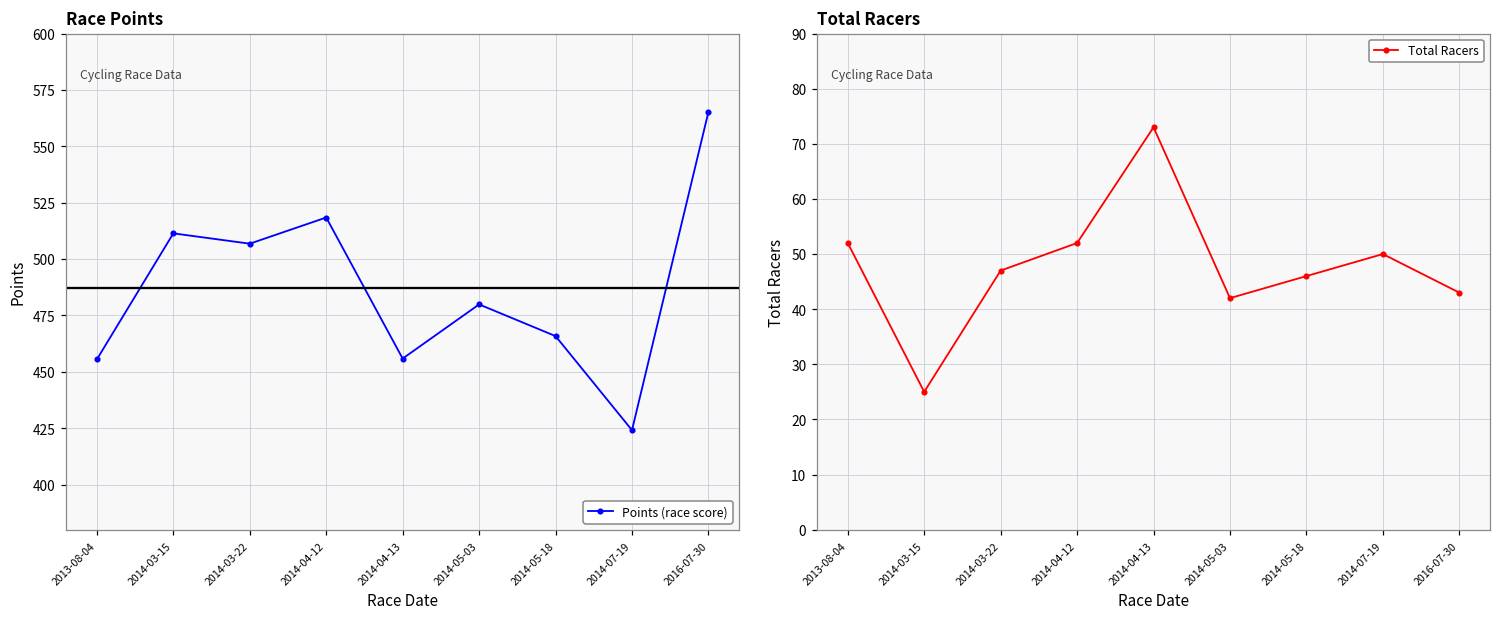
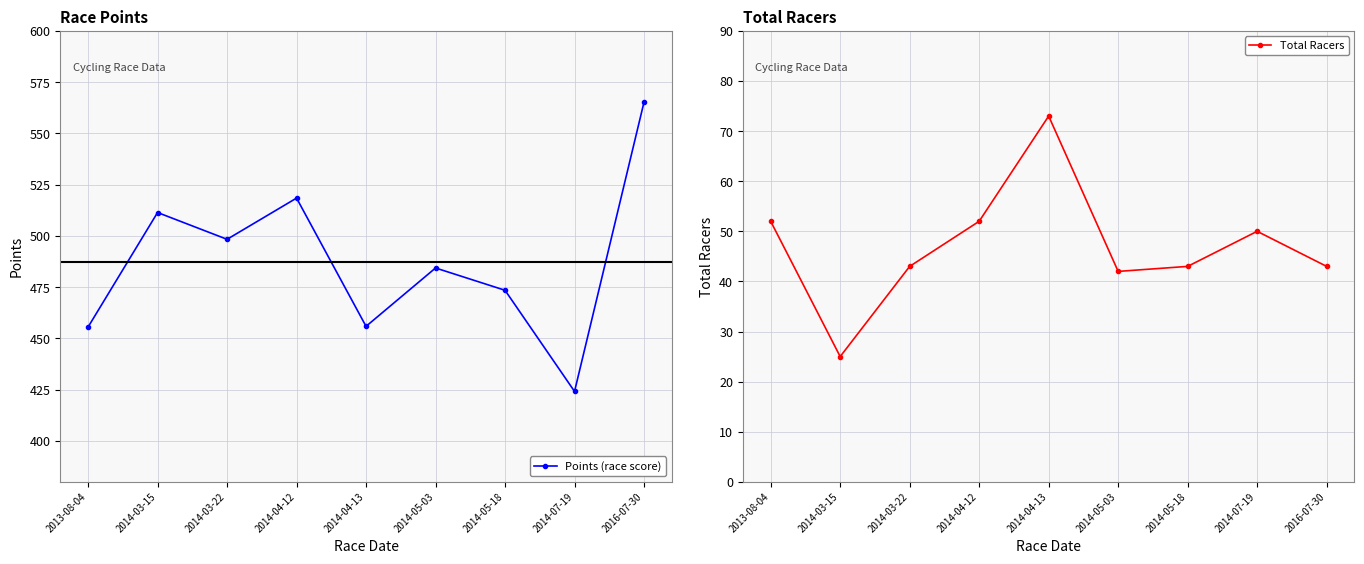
  {
    "Race Points": {
      "2013-08-04": 456,
      "2014-03-15": 511,
-     "2014-03-22": 507,
+     "2014-03-22": 498,
      "2014-04-12": 518,
      "2014-04-13": 456,
-     "2014-05-03": 480,
-     "2014-05-18": 466,
+     "2014-05-03": 484,
+     "2014-05-18": 473,
      "2014-07-19": 424,
      "2016-07-30": 565
    },
    "Total Racers": {
      "2013-08-04": 52,
      "2014-03-15": 25,
-     "2014-03-22": 47,
+     "2014-03-22": 43,
      "2014-04-12": 52,
      "2014-04-13": 73,
      "2014-05-03": 42,
-     "2014-05-18": 46,
+     "2014-05-18": 43,
      "2014-07-19": 50,
      "2016-07-30": 43
    }
  }
